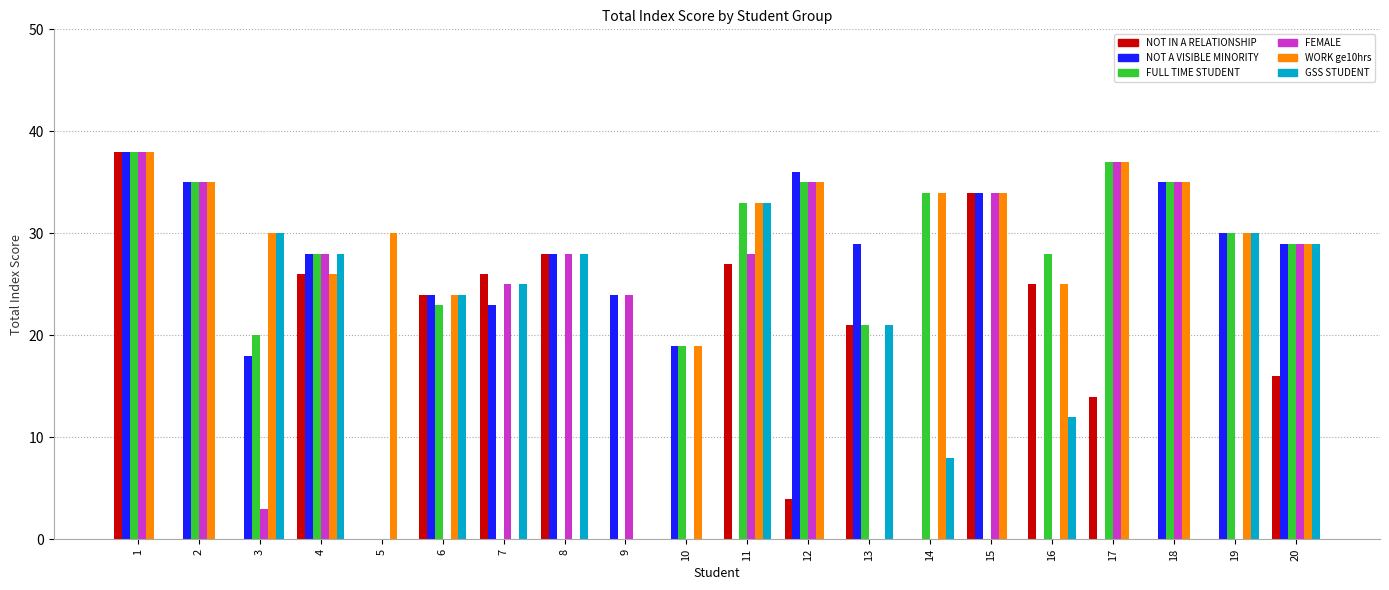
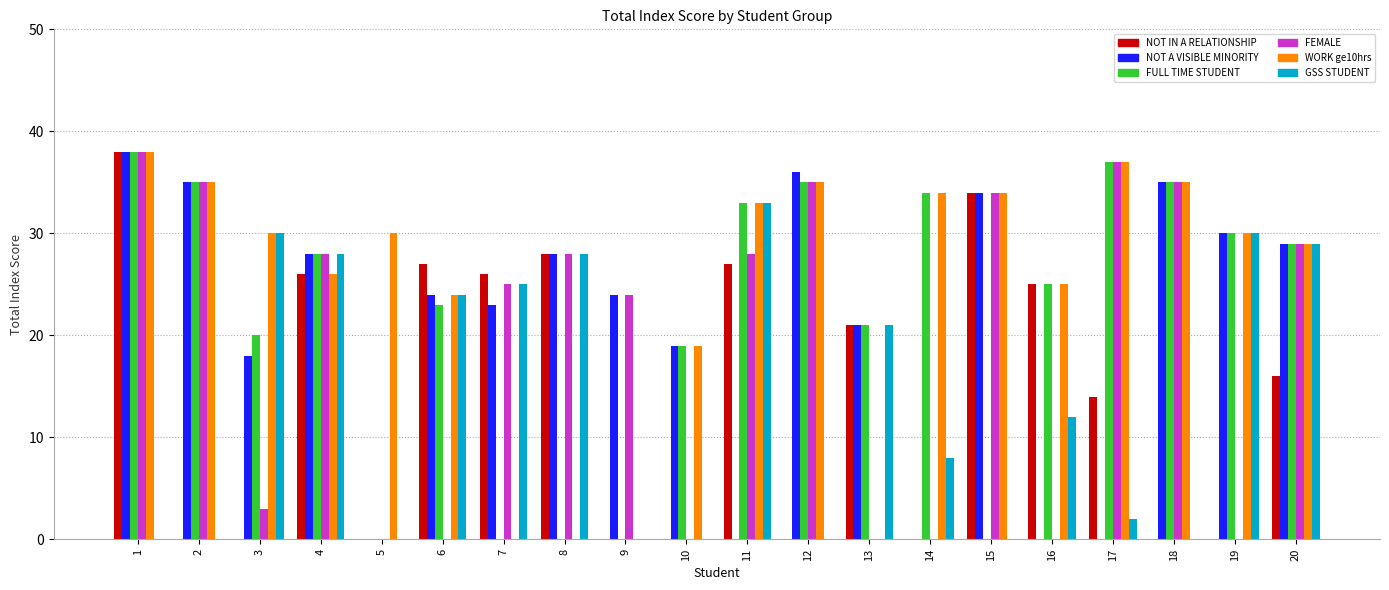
  {
    "NOT IN A RELATIONSHIP": {
      "1": 38,
      "2": 0,
      "3": 0,
      "4": 26,
      "5": 0,
-     "6": 24,
+     "6": 27,
      "7": 26,
      "8": 28,
      "9": 0,
      "10": 0,
      "11": 27,
-     "12": 4,
+     "12": 0,
      "13": 21,
      "14": 0,
      "15": 34,
      "16": 25,
      "17": 14,
      "18": 0,
      "19": 0,
      "20": 16
    },
    "NOT A VISIBLE MINORITY": {
      "1": 38,
      "2": 35,
      "3": 18,
      "4": 28,
      "5": 0,
      "6": 24,
      "7": 23,
      "8": 28,
      "9": 24,
      "10": 19,
      "11": 0,
      "12": 36,
-     "13": 29,
+     "13": 21,
      "14": 0,
      "15": 34,
      "16": 0,
      "17": 0,
      "18": 35,
      "19": 30,
      "20": 29
    },
    "FULL TIME STUDENT": {
      "1": 38,
      "2": 35,
      "3": 20,
      "4": 28,
      "5": 0,
      "6": 23,
      "7": 0,
      "8": 0,
      "9": 0,
      "10": 19,
      "11": 33,
      "12": 35,
      "13": 21,
      "14": 34,
      "15": 0,
-     "16": 28,
+     "16": 25,
      "17": 37,
      "18": 35,
      "19": 30,
      "20": 29
    },
    "FEMALE": {
      "1": 38,
      "2": 35,
      "3": 3,
      "4": 28,
      "5": 0,
      "6": 0,
      "7": 25,
      "8": 28,
      "9": 24,
      "10": 0,
      "11": 28,
      "12": 35,
      "13": 0,
      "14": 0,
      "15": 34,
      "16": 0,
      "17": 37,
      "18": 35,
      "19": 0,
      "20": 29
    },
    "WORK ge10hrs": {
      "1": 38,
      "2": 35,
      "3": 30,
      "4": 26,
      "5": 30,
      "6": 24,
      "7": 0,
      "8": 0,
      "9": 0,
      "10": 19,
      "11": 33,
      "12": 35,
      "13": 0,
      "14": 34,
      "15": 34,
      "16": 25,
      "17": 37,
      "18": 35,
      "19": 30,
      "20": 29
    },
    "GSS STUDENT": {
      "1": 0,
      "2": 0,
      "3": 30,
      "4": 28,
      "5": 0,
      "6": 24,
      "7": 25,
      "8": 28,
      "9": 0,
      "10": 0,
      "11": 33,
      "12": 0,
      "13": 21,
      "14": 8,
      "15": 0,
      "16": 12,
-     "17": 0,
+     "17": 2,
      "18": 0,
      "19": 30,
      "20": 29
    }
  }
